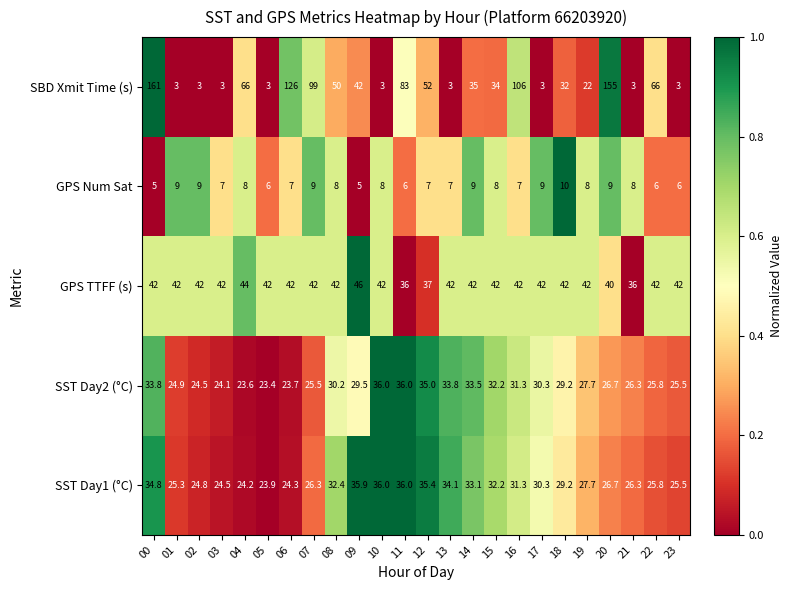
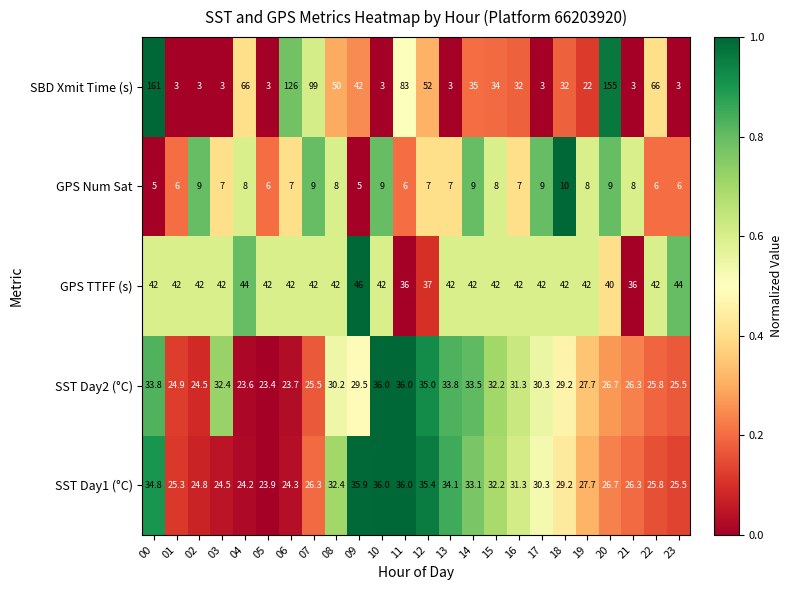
  {
    "SBD Xmit Time (s)": {
      "00": 161,
      "01": 3,
      "02": 3,
      "03": 3,
      "04": 66,
      "05": 3,
      "06": 126,
      "07": 99,
      "08": 50,
      "09": 42,
      "10": 3,
      "11": 83,
      "12": 52,
      "13": 3,
      "14": 35,
      "15": 34,
-     "16": 106,
+     "16": 32,
      "17": 3,
      "18": 32,
      "19": 22,
      "20": 155,
      "21": 3,
      "22": 66,
      "23": 3
    },
    "GPS Num Sat": {
      "00": 5,
-     "01": 9,
+     "01": 6,
      "02": 9,
      "03": 7,
      "04": 8,
      "05": 6,
      "06": 7,
      "07": 9,
      "08": 8,
      "09": 5,
-     "10": 8,
+     "10": 9,
      "11": 6,
      "12": 7,
      "13": 7,
      "14": 9,
      "15": 8,
      "16": 7,
      "17": 9,
      "18": 10,
      "19": 8,
      "20": 9,
      "21": 8,
      "22": 6,
      "23": 6
    },
    "GPS TTFF (s)": {
      "00": 42,
      "01": 42,
      "02": 42,
      "03": 42,
      "04": 44,
      "05": 42,
      "06": 42,
      "07": 42,
      "08": 42,
      "09": 46,
      "10": 42,
      "11": 36,
      "12": 37,
      "13": 42,
      "14": 42,
      "15": 42,
      "16": 42,
      "17": 42,
      "18": 42,
      "19": 42,
      "20": 40,
      "21": 36,
      "22": 42,
-     "23": 42
+     "23": 44
    },
    "SST Day2 (°C)": {
      "00": 33.8,
      "01": 24.9,
      "02": 24.5,
-     "03": 24.1,
+     "03": 32.4,
      "04": 23.6,
      "05": 23.4,
      "06": 23.7,
      "07": 25.5,
      "08": 30.2,
      "09": 29.5,
      "10": 36.0,
      "11": 36.0,
      "12": 35.0,
      "13": 33.8,
      "14": 33.5,
      "15": 32.2,
      "16": 31.3,
      "17": 30.3,
      "18": 29.2,
      "19": 27.7,
      "20": 26.7,
      "21": 26.3,
      "22": 25.8,
      "23": 25.5
    },
    "SST Day1 (°C)": {
      "00": 34.8,
      "01": 25.3,
      "02": 24.8,
      "03": 24.5,
      "04": 24.2,
      "05": 23.9,
      "06": 24.3,
      "07": 26.3,
      "08": 32.4,
      "09": 35.9,
      "10": 36.0,
      "11": 36.0,
      "12": 35.4,
      "13": 34.1,
      "14": 33.1,
      "15": 32.2,
      "16": 31.3,
      "17": 30.3,
      "18": 29.2,
      "19": 27.7,
      "20": 26.7,
      "21": 26.3,
      "22": 25.8,
      "23": 25.5
    }
  }
